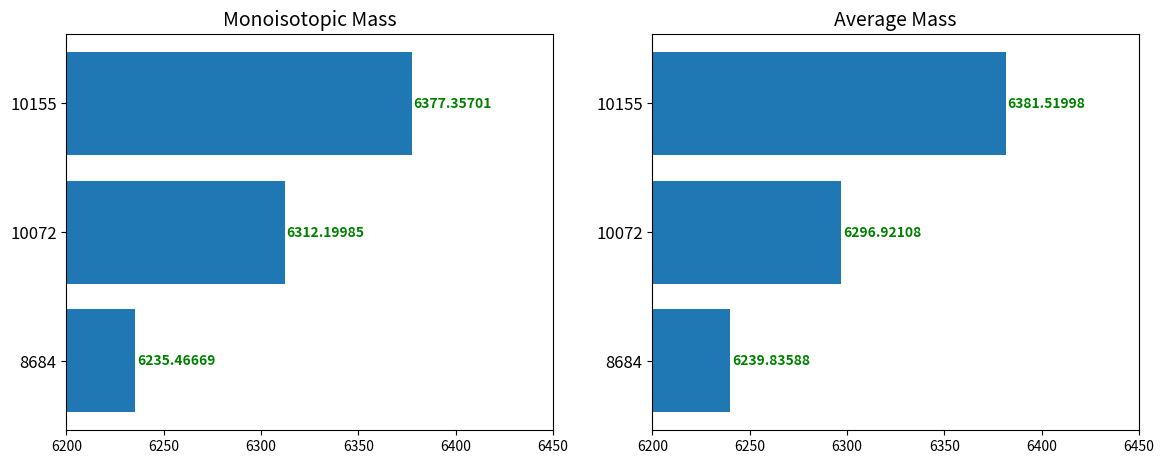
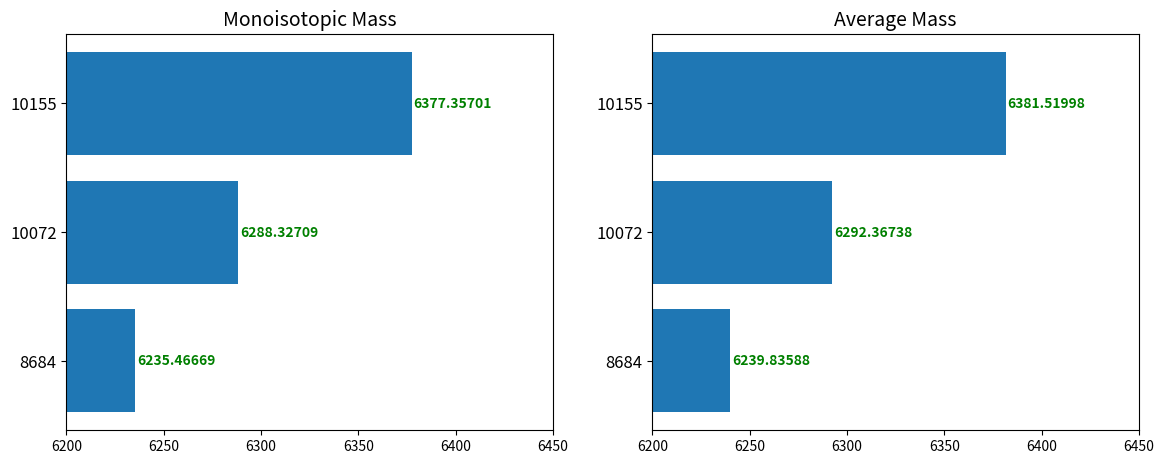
  {
    "Monoisotopic Mass": {
      "10155": 6377.35701,
-     "10072": 6312.19985,
+     "10072": 6288.32709,
      "8684": 6235.46669
    },
    "Average Mass": {
      "10155": 6381.51998,
-     "10072": 6296.92108,
+     "10072": 6292.36738,
      "8684": 6239.83588
    }
  }
